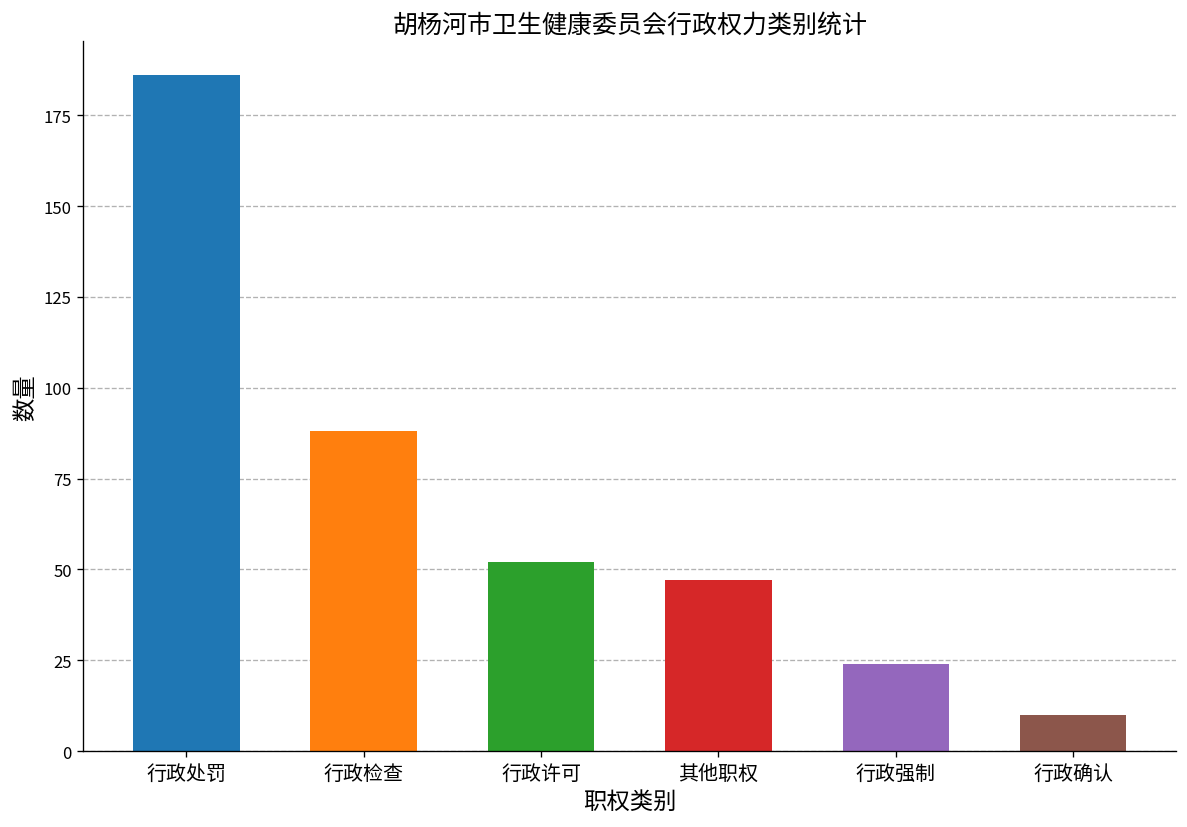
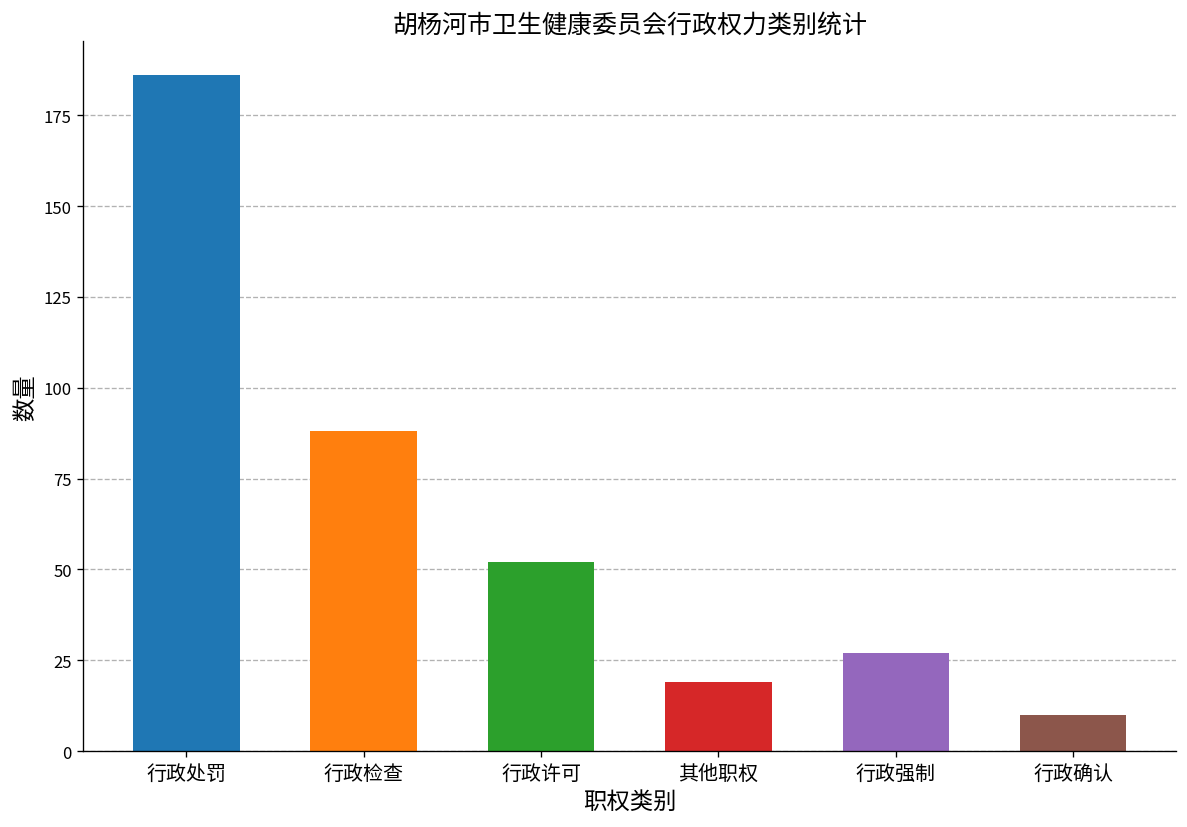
  {
    "行政处罚": 186,
    "行政检查": 88,
    "行政许可": 52,
-   "其他职权": 47,
-   "行政强制": 24,
+   "其他职权": 19,
+   "行政强制": 27,
    "行政确认": 10
  }
